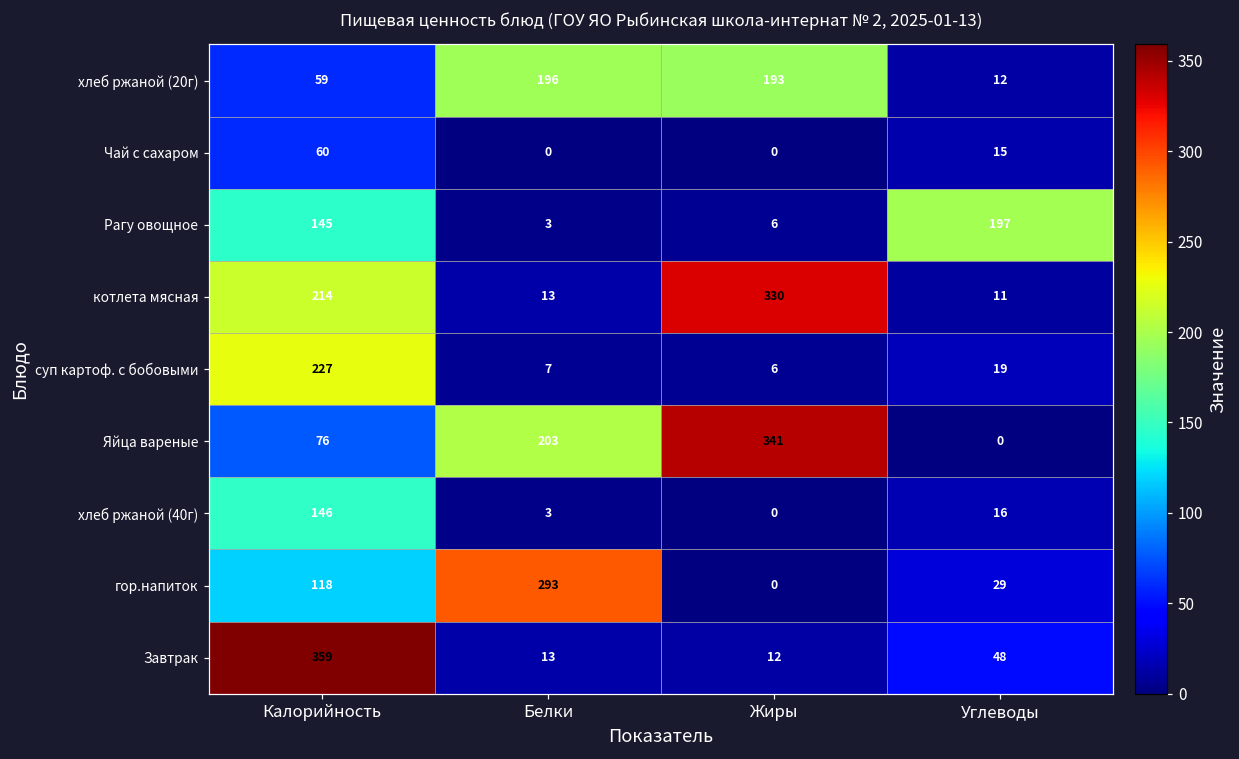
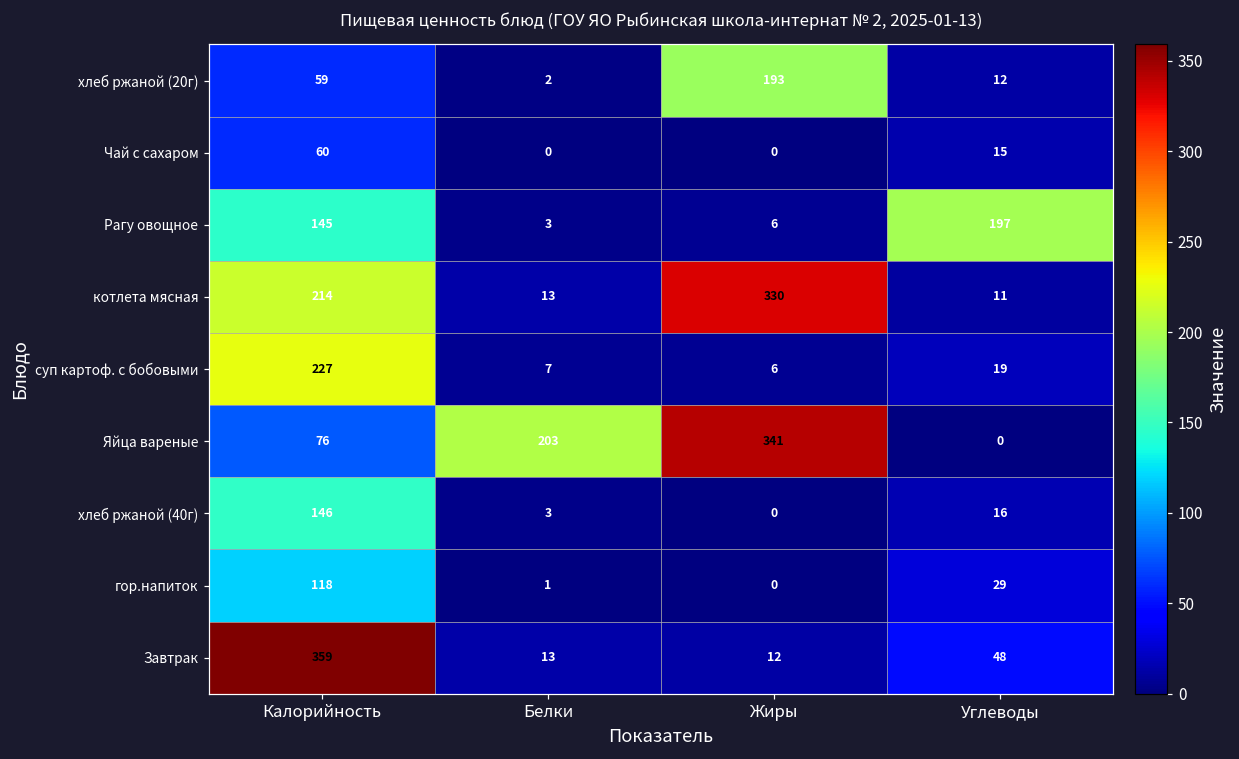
  {
    "хлеб ржаной (20г)": {
      "Калорийность": 59,
-     "Белки": 196,
+     "Белки": 2,
      "Жиры": 193,
      "Углеводы": 12
    },
    "Чай с сахаром": {
      "Калорийность": 60,
      "Белки": 0,
      "Жиры": 0,
      "Углеводы": 15
    },
    "Рагу овощное": {
      "Калорийность": 145,
      "Белки": 3,
      "Жиры": 6,
      "Углеводы": 197
    },
    "котлета мясная": {
      "Калорийность": 214,
      "Белки": 13,
      "Жиры": 330,
      "Углеводы": 11
    },
    "суп картоф. с бобовыми": {
      "Калорийность": 227,
      "Белки": 7,
      "Жиры": 6,
      "Углеводы": 19
    },
    "Яйца вареные": {
      "Калорийность": 76,
      "Белки": 203,
      "Жиры": 341,
      "Углеводы": 0
    },
    "хлеб ржаной (40г)": {
      "Калорийность": 146,
      "Белки": 3,
      "Жиры": 0,
      "Углеводы": 16
    },
    "гор.напиток": {
      "Калорийность": 118,
-     "Белки": 293,
+     "Белки": 1,
      "Жиры": 0,
      "Углеводы": 29
    },
    "Завтрак": {
      "Калорийность": 359,
      "Белки": 13,
      "Жиры": 12,
      "Углеводы": 48
    }
  }
